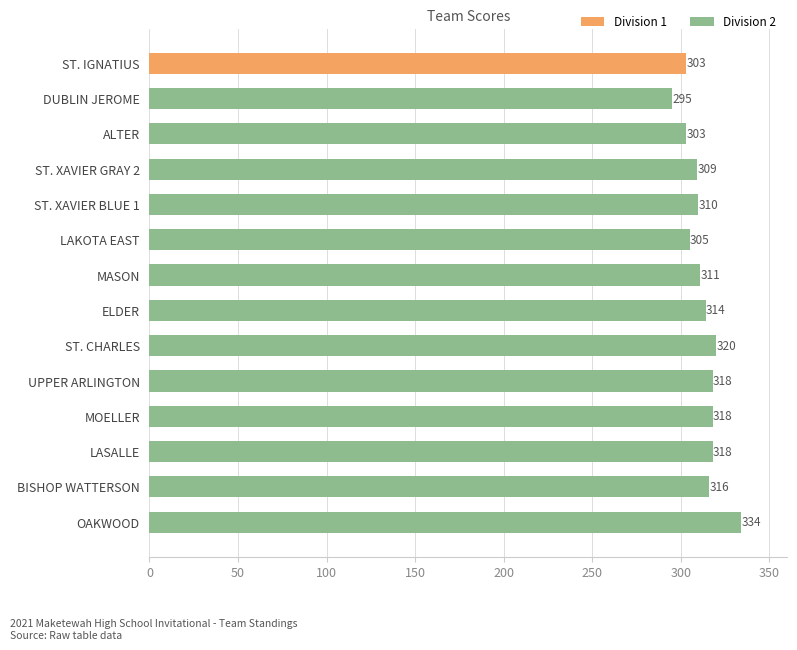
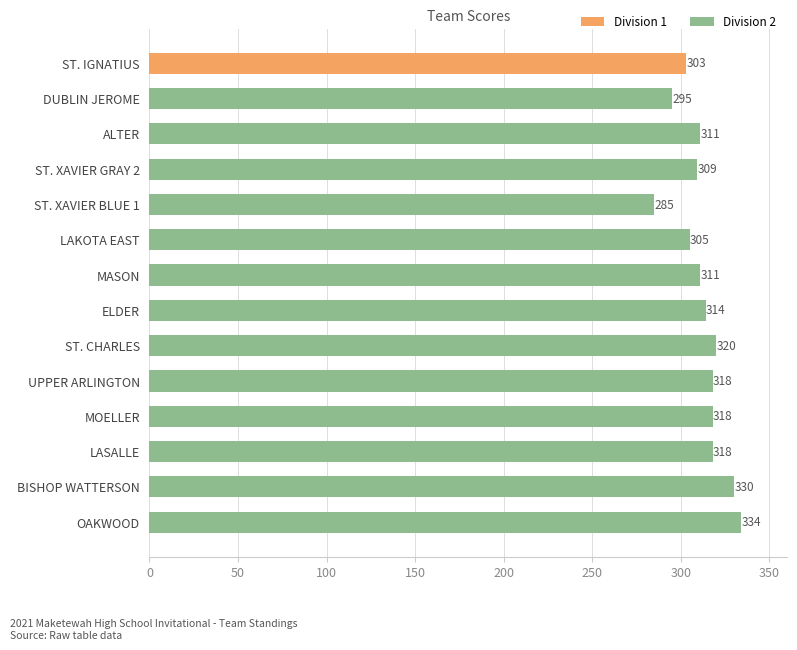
  {
    "ST. IGNATIUS": 303,
    "DUBLIN JEROME": 295,
-   "ALTER": 303,
+   "ALTER": 311,
    "ST. XAVIER GRAY 2": 309,
-   "ST. XAVIER BLUE 1": 310,
+   "ST. XAVIER BLUE 1": 285,
    "LAKOTA EAST": 305,
    "MASON": 311,
    "ELDER": 314,
    "ST. CHARLES": 320,
    "UPPER ARLINGTON": 318,
    "MOELLER": 318,
    "LASALLE": 318,
-   "BISHOP WATTERSON": 316,
+   "BISHOP WATTERSON": 330,
    "OAKWOOD": 334
  }
